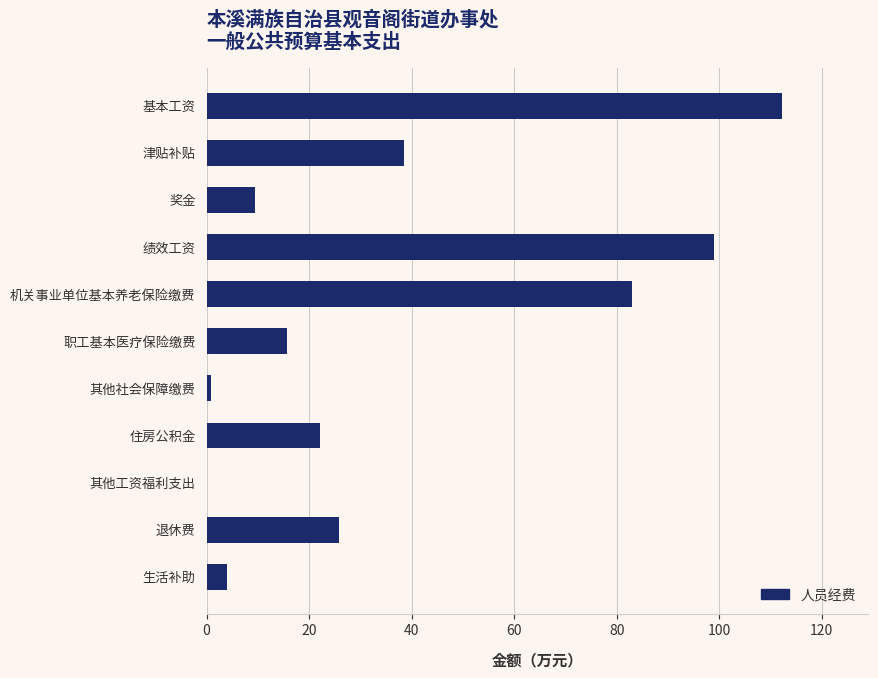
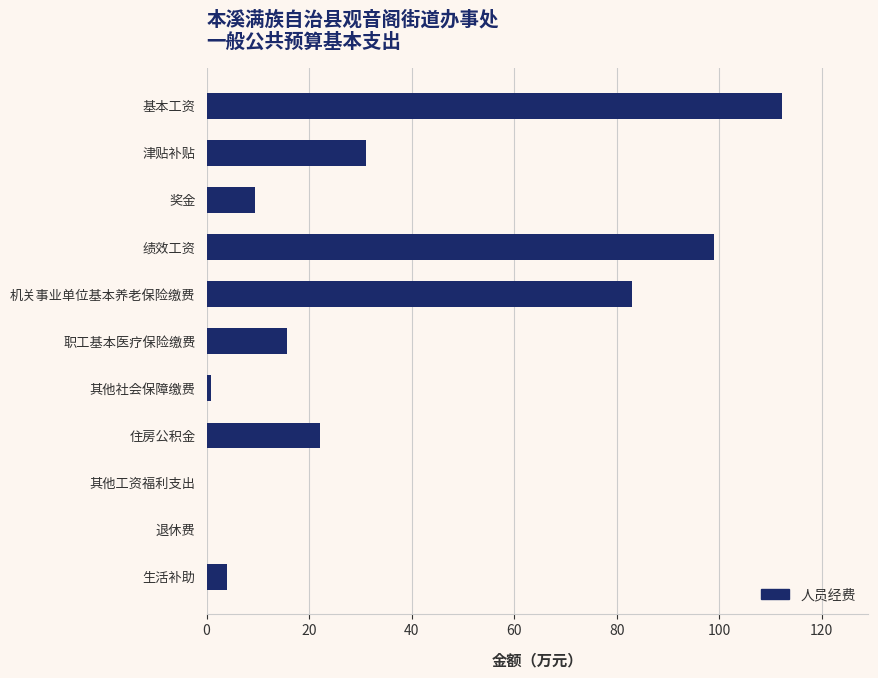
  {
    "基本工资": 112,
-   "津贴补贴": 39,
+   "津贴补贴": 31,
    "奖金": 9,
    "绩效工资": 99,
    "机关事业单位基本养老保险缴费": 83,
    "职工基本医疗保险缴费": 16,
    "其他社会保障缴费": 1,
    "住房公积金": 22,
-   "退休费": 26,
+   "退休费": 0,
    "生活补助": 4
  }
